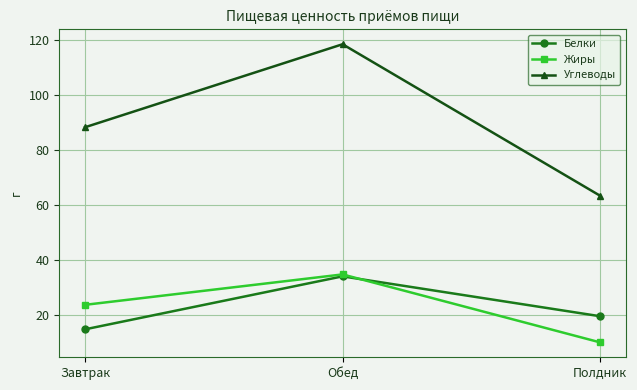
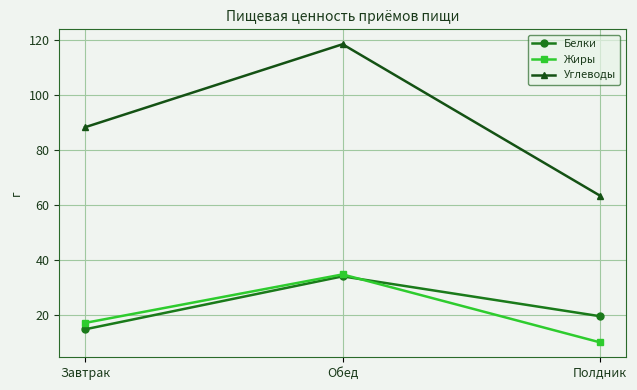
  {
    "Жиры": {
-     "Завтрак": 24,
+     "Завтрак": 17,
      "Полдник": 10
    }
  }
